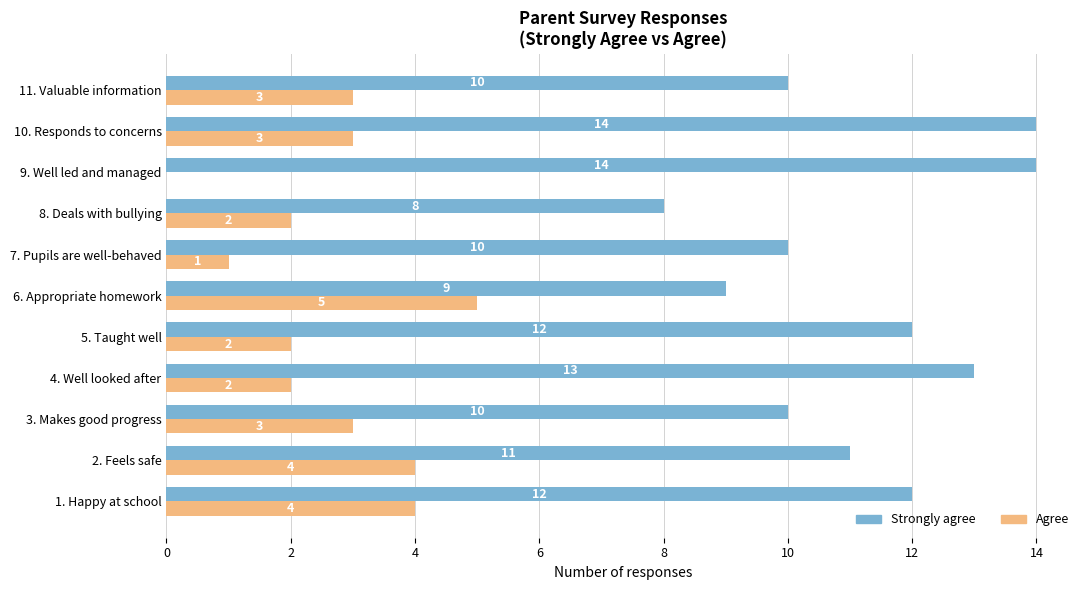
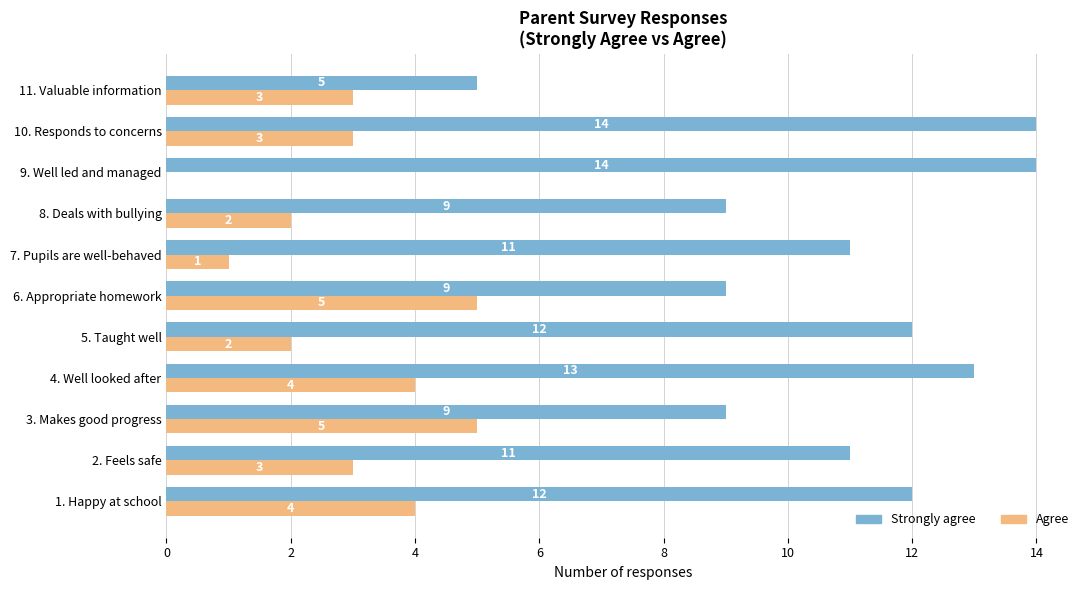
  {
    "Strongly agree": {
-     "11. Valuable information": 10,
+     "11. Valuable information": 5,
      "10. Responds to concerns": 14,
      "9. Well led and managed": 14,
-     "8. Deals with bullying": 8,
-     "7. Pupils are well-behaved": 10,
+     "8. Deals with bullying": 9,
+     "7. Pupils are well-behaved": 11,
      "6. Appropriate homework": 9,
      "5. Taught well": 12,
      "4. Well looked after": 13,
-     "3. Makes good progress": 10,
+     "3. Makes good progress": 9,
      "2. Feels safe": 11,
      "1. Happy at school": 12
    },
    "Agree": {
      "11. Valuable information": 3,
      "10. Responds to concerns": 3,
      "8. Deals with bullying": 2,
      "7. Pupils are well-behaved": 1,
      "6. Appropriate homework": 5,
      "5. Taught well": 2,
-     "4. Well looked after": 2,
-     "3. Makes good progress": 3,
-     "2. Feels safe": 4,
+     "4. Well looked after": 4,
+     "3. Makes good progress": 5,
+     "2. Feels safe": 3,
      "1. Happy at school": 4
    }
  }
